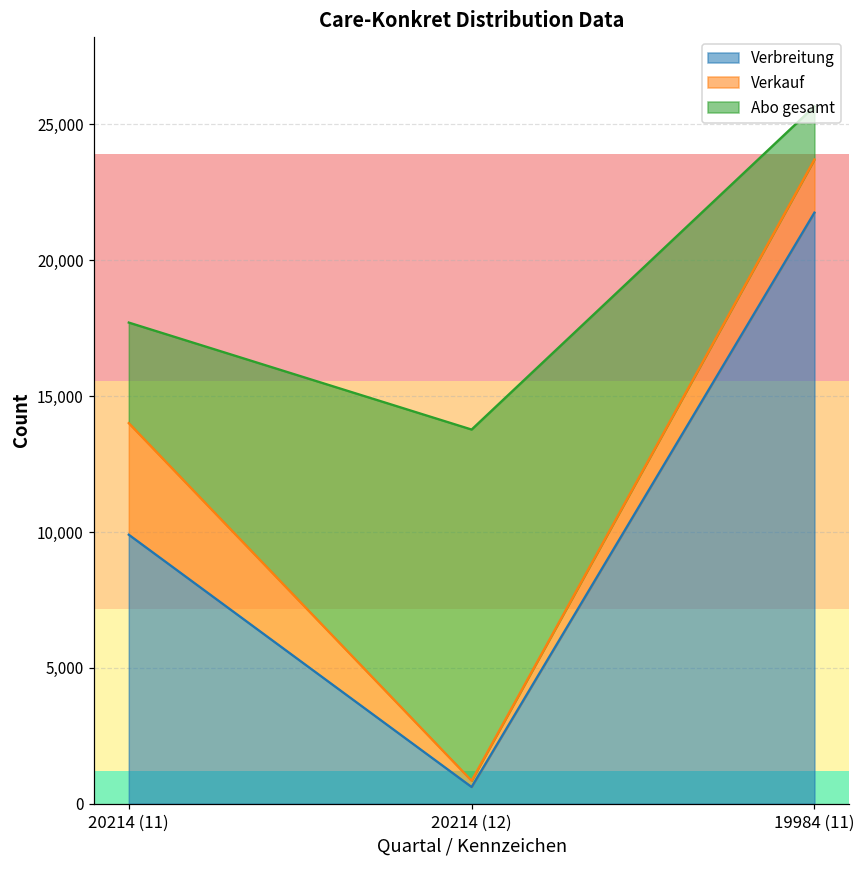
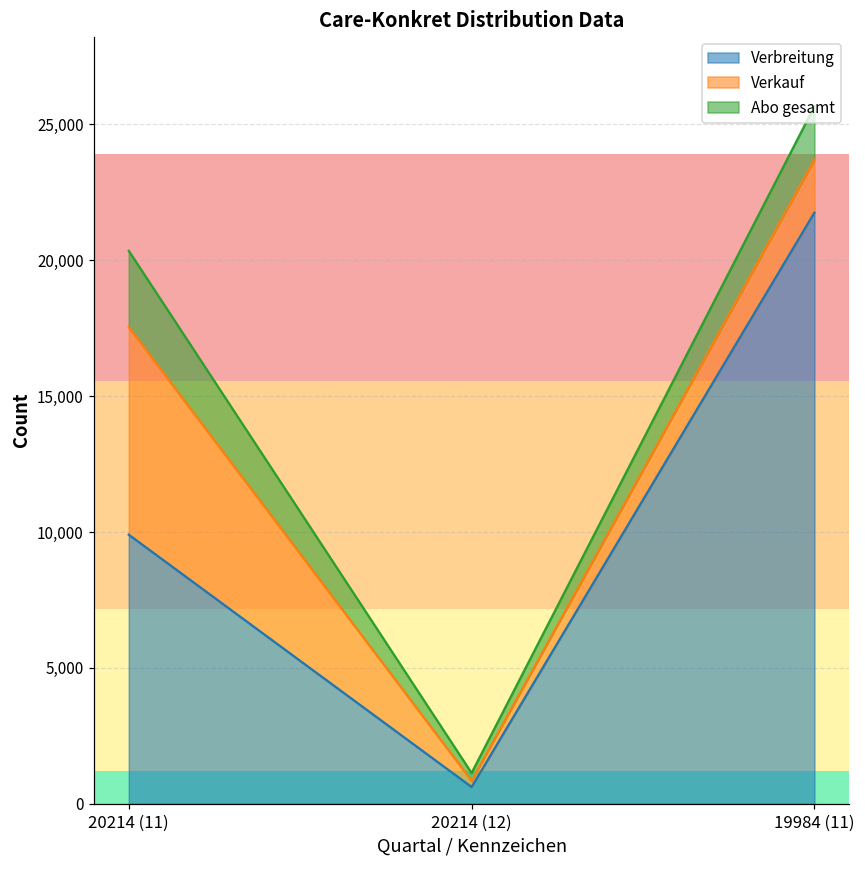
  {
    "Verbreitung": {
      "20214 (11)": "9,900",
      "20214 (12)": "600",
      "19984 (11)": "21,800"
    },
    "Verkauf": {
-     "20214 (11)": "4,100",
+     "20214 (11)": "7,600",
      "20214 (12)": "200",
      "19984 (11)": "2,000"
    },
    "Abo gesamt": {
-     "20214 (11)": "3,700",
-     "20214 (12)": "12,900"
+     "20214 (11)": "2,800",
+     "20214 (12)": "300"
    }
  }
